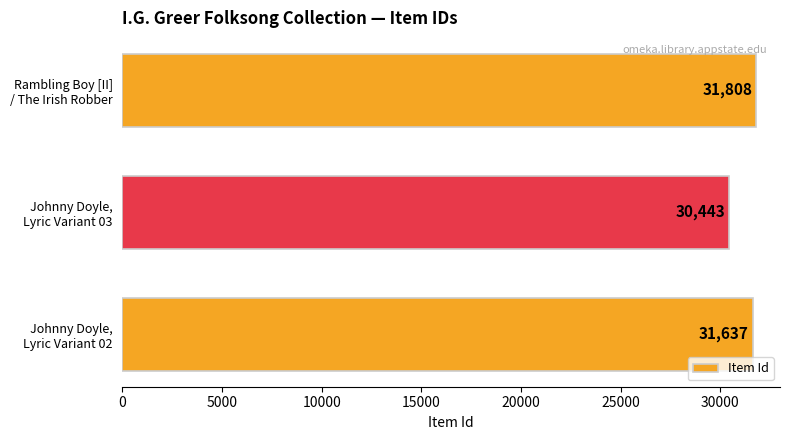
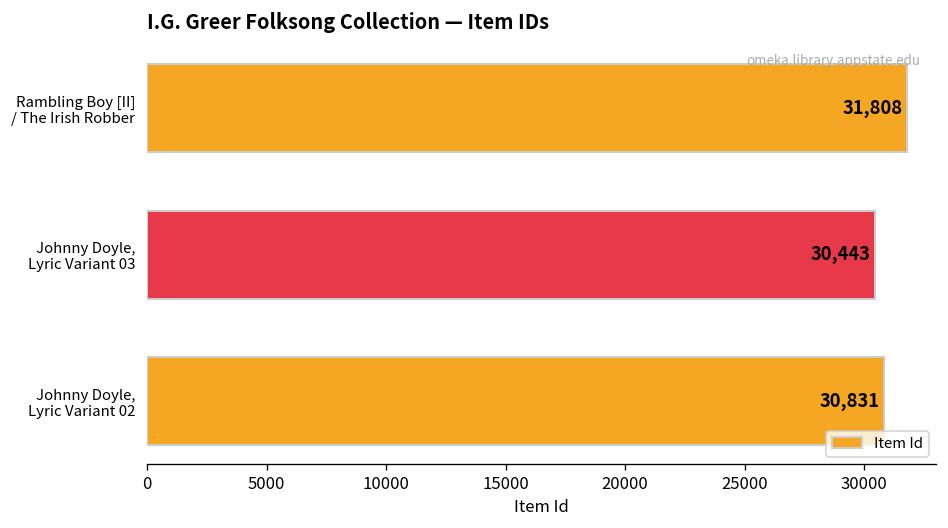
  {
    "Rambling Boy [II] / The Irish Robber": "31,808",
    "Johnny Doyle, Lyric Variant 03": "30,443",
-   "Johnny Doyle, Lyric Variant 02": "31,637"
+   "Johnny Doyle, Lyric Variant 02": "30,831"
  }
